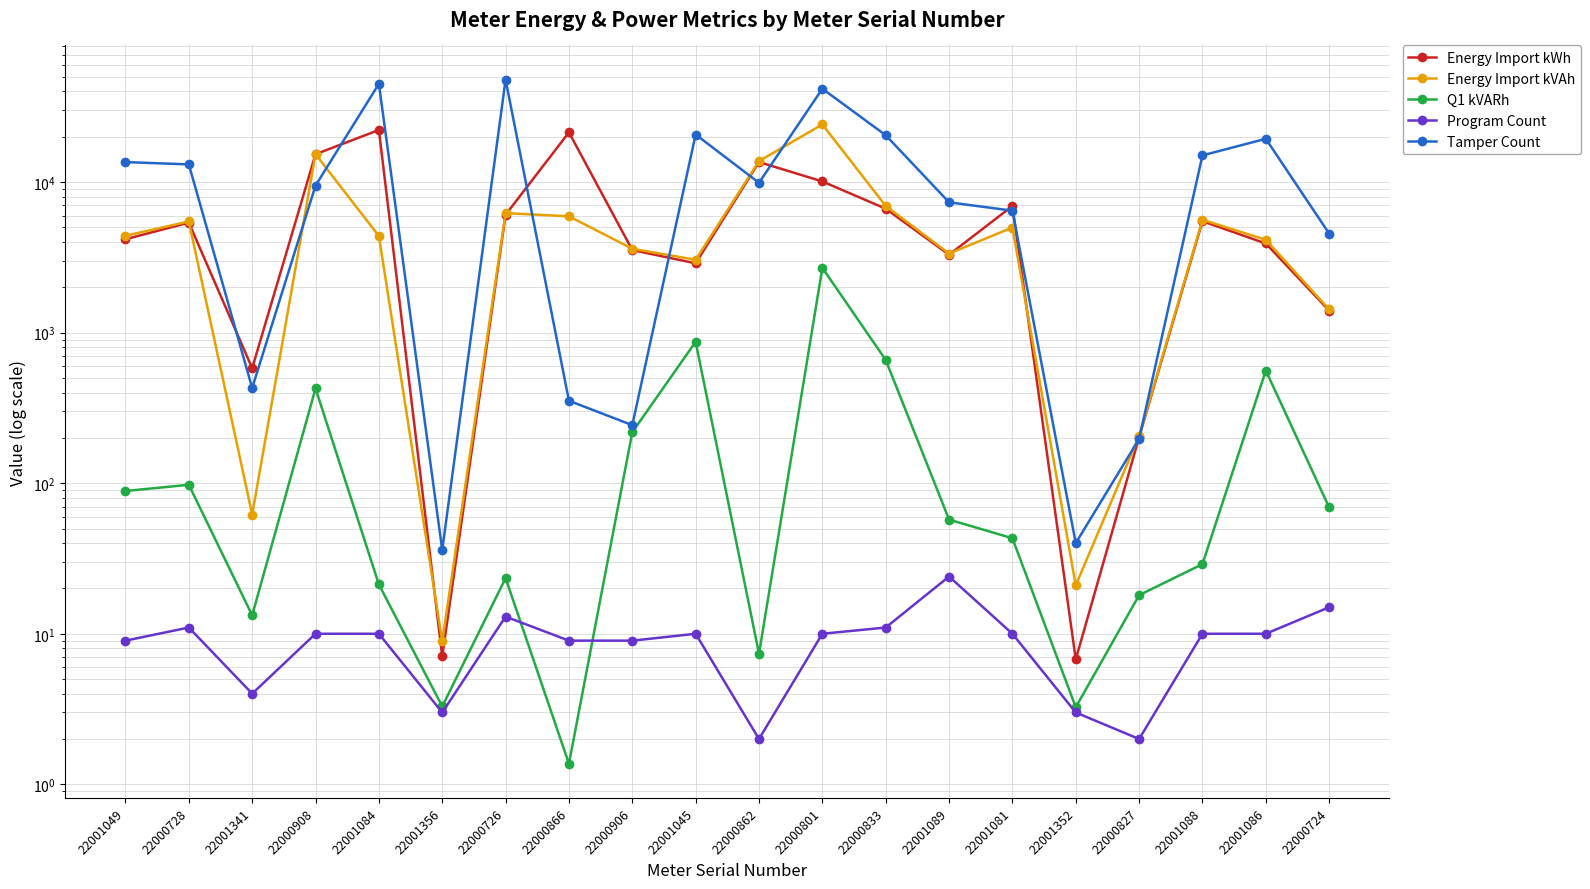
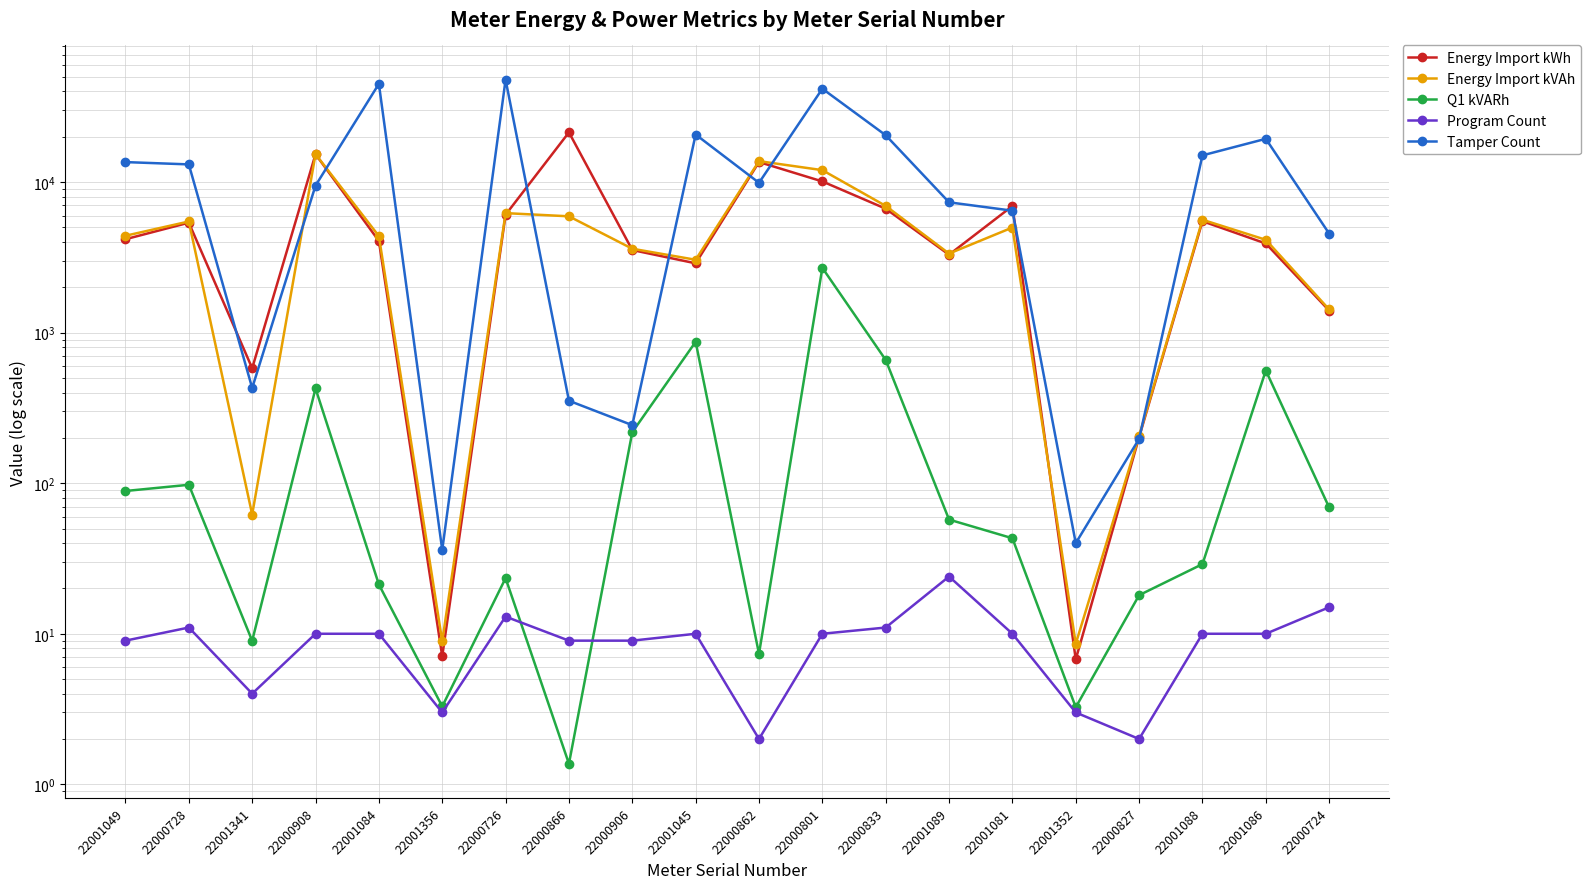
  {
    "Energy Import kWh": {
      "22001049": 4200,
      "22001341": 580,
-     "22001084": 22000,
+     "22001084": 4100,
      "22001356": 7,
      "22000866": 21000,
      "22001045": 2900,
      "22000801": 10000,
      "22000833": 7000,
      "22001081": 7000,
      "22001352": 7,
      "22001086": 3900
    },
    "Energy Import kVAh": {
      "22001049": 4400,
      "22001341": 62,
      "22001084": 4400,
      "22001356": 9,
      "22000866": 5900,
      "22001045": 3000,
-     "22000801": 24000,
+     "22000801": 12000,
      "22000833": 7000,
      "22001081": 5000,
-     "22001352": 21,
+     "22001352": 9,
      "22001086": 4100
    },
    "Q1 kVARh": {
      "22001049": 90,
      "22000728": 100,
-     "22001341": 13,
+     "22001341": 9,
      "22000908": 430,
      "22001084": 21,
      "22001356": 3.3,
      "22000726": 23,
      "22000866": 1.4,
      "22000906": 220,
      "22001045": 900,
      "22000862": 7,
      "22000801": 2700,
      "22000833": 700,
      "22001089": 57,
      "22001081": 43,
      "22001352": 3.3,
      "22000827": 18,
      "22001088": 29,
      "22001086": 560,
      "22000724": 70
    },
    "Program Count": {
      "22001049": 9,
      "22000728": 11,
      "22001341": 4,
      "22000908": 10,
      "22001084": 10,
      "22001356": 3,
      "22000726": 13,
      "22000866": 9,
      "22000906": 9,
      "22001045": 10,
      "22000862": 2,
      "22000801": 10,
      "22000833": 11,
      "22001089": 24,
      "22001081": 10,
      "22001352": 3,
      "22000827": 2,
      "22001088": 10,
      "22001086": 10,
      "22000724": 15
    },
    "Tamper Count": {
      "22001049": 14000,
      "22000728": 13000,
      "22001341": 430,
      "22000908": 9000,
      "22001084": 45000,
      "22001356": 36,
      "22000726": 48000,
      "22000866": 350,
      "22000906": 240,
      "22001045": 21000,
      "22000862": 10000,
      "22000801": 42000,
      "22000833": 20000,
      "22001089": 7000,
      "22001081": 6500,
      "22001352": 40,
      "22001088": 15000,
      "22001086": 19000,
      "22000724": 4500
    }
  }
